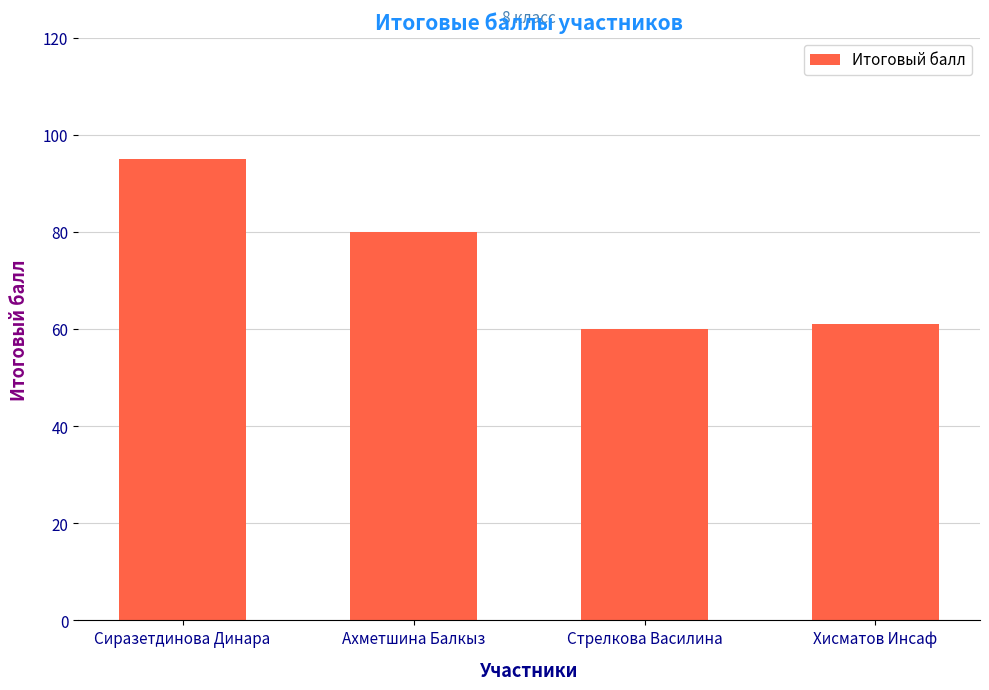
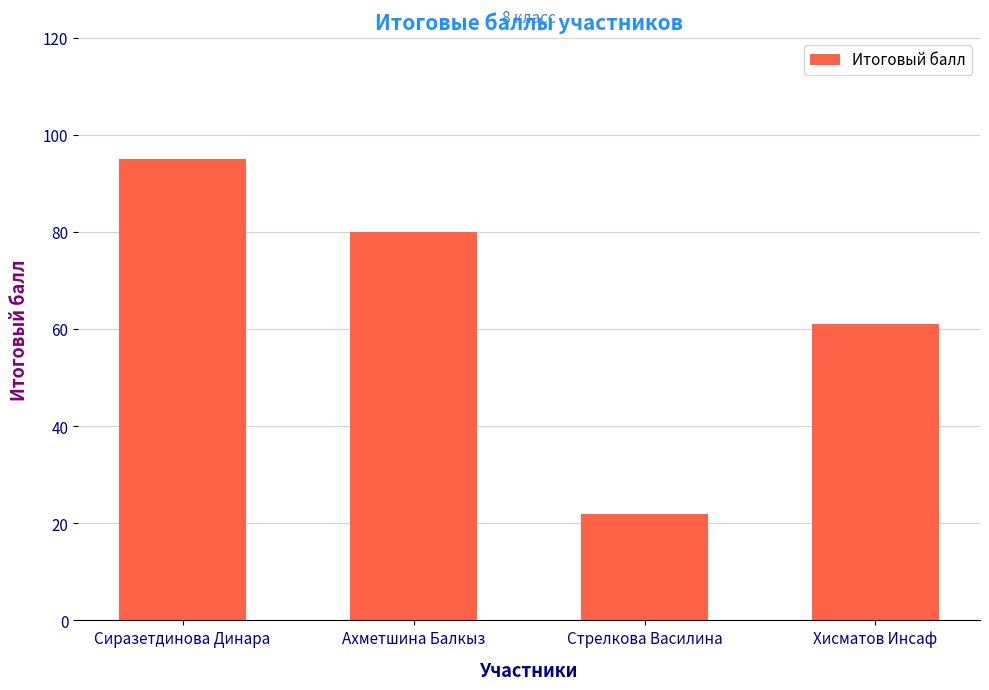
  {
    "Сиразетдинова Динара": 95,
    "Ахметшина Балкыз": 80,
-   "Стрелкова Василина": 60,
+   "Стрелкова Василина": 22,
    "Хисматов Инсаф": 61
  }
